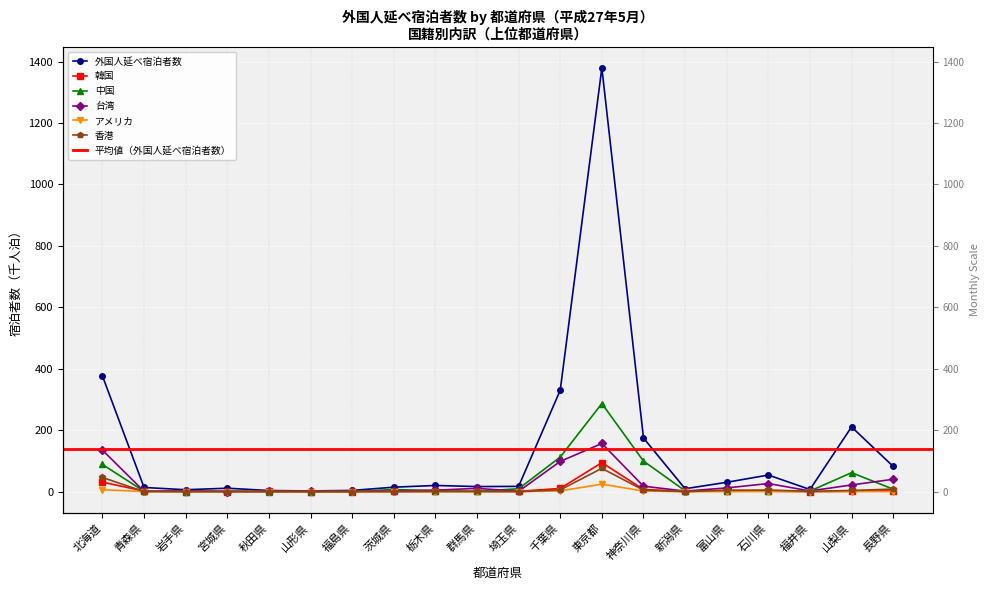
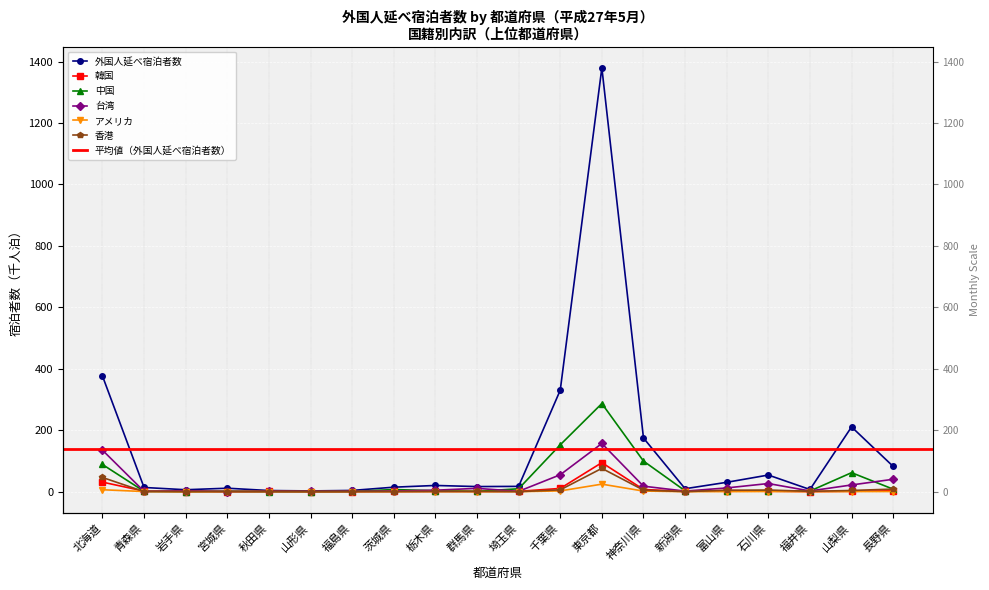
  {
    "外国人延べ宿泊者数": {
      "北海道": 380,
      "青森県": 10,
      "宮城県": 10,
      "栃木県": 20,
      "千葉県": 330,
      "東京都": 1380,
      "神奈川県": 170,
      "富山県": 30,
      "石川県": 50,
      "山梨県": 210,
      "長野県": 80
    },
    "韓国": {
      "北海道": 30,
      "東京都": 90
    },
    "中国": {
      "北海道": 90,
-     "千葉県": 110,
+     "千葉県": 150,
      "東京都": 290,
      "神奈川県": 100,
      "山梨県": 60
    },
    "台湾": {
      "北海道": 140,
-     "千葉県": 100,
+     "千葉県": 60,
      "東京都": 160,
      "神奈川県": 20,
      "石川県": 30,
      "山梨県": 20,
      "長野県": 40
    },
    "アメリカ": {
      "北海道": 10,
      "東京都": 20
    },
    "香港": {
      "北海道": 50,
      "東京都": 80
    }
  }
